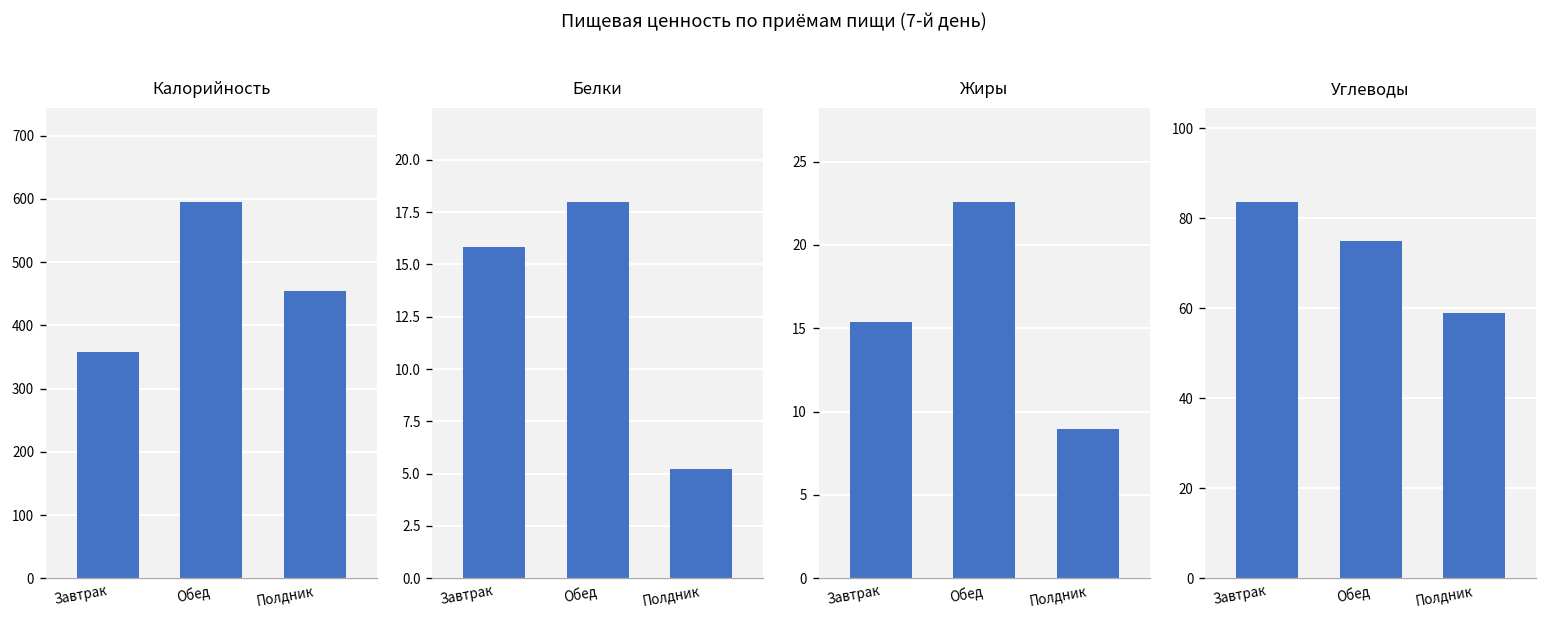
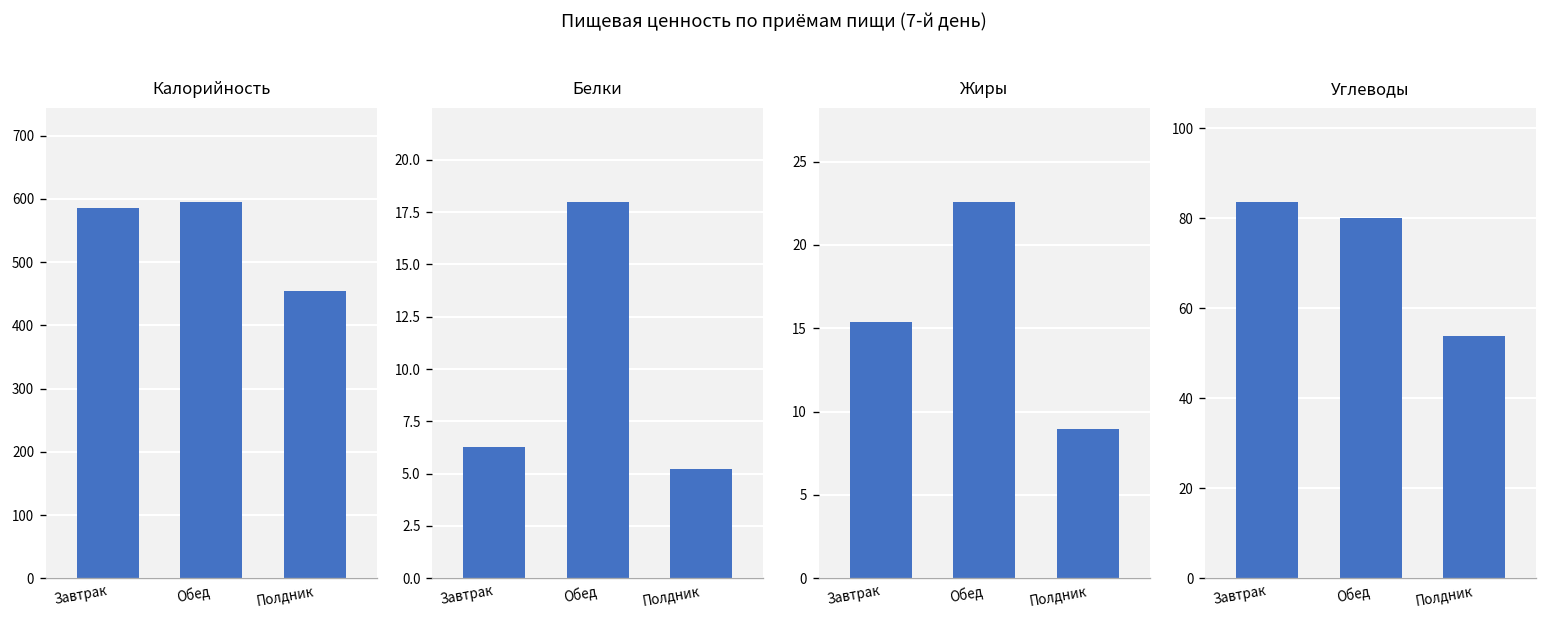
  {
    "Калорийность": {
-     "Завтрак": 360,
+     "Завтрак": 590,
      "Обед": 600,
      "Полдник": 450
    },
    "Белки": {
-     "Завтрак": 15.8,
+     "Завтрак": 6.3,
      "Обед": 18.0,
      "Полдник": 5.2
    },
    "Жиры": {
      "Завтрак": 15.4,
      "Обед": 22.6,
      "Полдник": 9.0
    },
    "Углеводы": {
      "Завтрак": 84,
-     "Обед": 75,
-     "Полдник": 59
+     "Обед": 80,
+     "Полдник": 54
    }
  }
